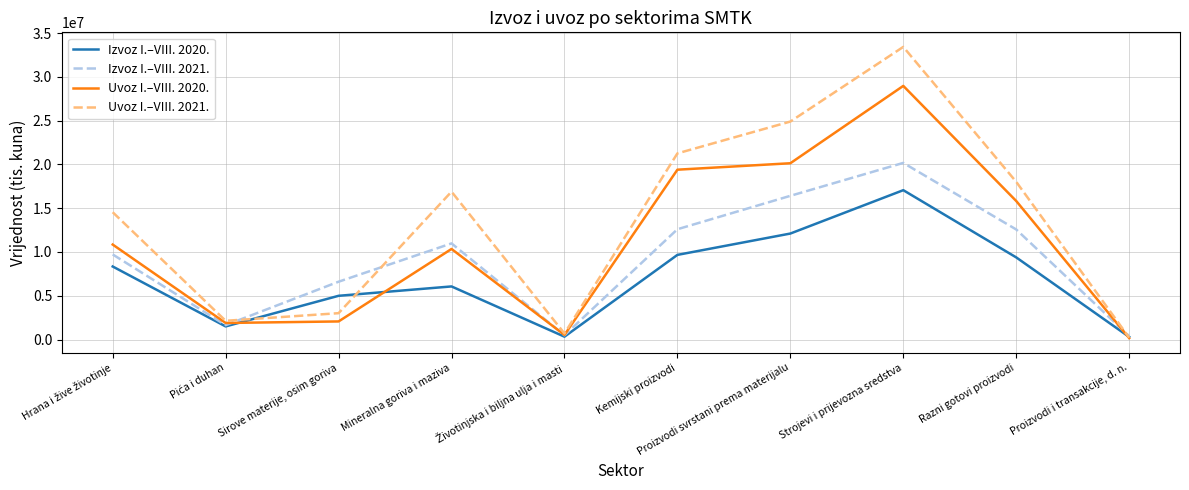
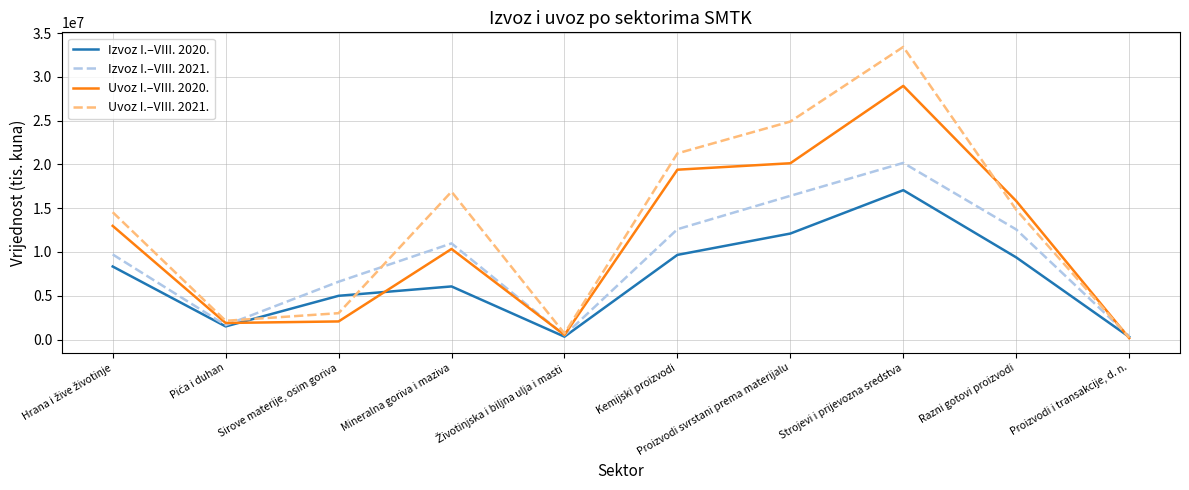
  {
    "Izvoz I.–VIII. 2020.": {
      "Hrana i žive životinje": 8000000,
      "Sirove materije, osim goriva": 5000000,
      "Mineralna goriva i maziva": 6000000,
      "Kemijski proizvodi": 10000000,
      "Proizvodi svrstani prema materijalu": 12000000,
      "Strojevi i prijevozna sredstva": 17000000,
      "Razni gotovi proizvodi": 9000000
    },
    "Izvoz I.–VIII. 2021.": {
      "Hrana i žive životinje": 10000000,
      "Sirove materije, osim goriva": 7000000,
      "Mineralna goriva i maziva": 11000000,
      "Kemijski proizvodi": 13000000,
      "Proizvodi svrstani prema materijalu": 16000000,
      "Strojevi i prijevozna sredstva": 20000000,
      "Razni gotovi proizvodi": 13000000
    },
    "Uvoz I.–VIII. 2020.": {
-     "Hrana i žive životinje": 11000000,
+     "Hrana i žive životinje": 13000000,
      "Sirove materije, osim goriva": 2000000,
      "Mineralna goriva i maziva": 10000000,
      "Kemijski proizvodi": 19000000,
      "Proizvodi svrstani prema materijalu": 20000000,
      "Strojevi i prijevozna sredstva": 29000000,
      "Razni gotovi proizvodi": 16000000
    },
    "Uvoz I.–VIII. 2021.": {
      "Hrana i žive životinje": 15000000,
      "Sirove materije, osim goriva": 3000000,
      "Mineralna goriva i maziva": 17000000,
      "Kemijski proizvodi": 21000000,
      "Proizvodi svrstani prema materijalu": 25000000,
      "Strojevi i prijevozna sredstva": 33000000,
-     "Razni gotovi proizvodi": 18000000
+     "Razni gotovi proizvodi": 15000000
    }
  }
